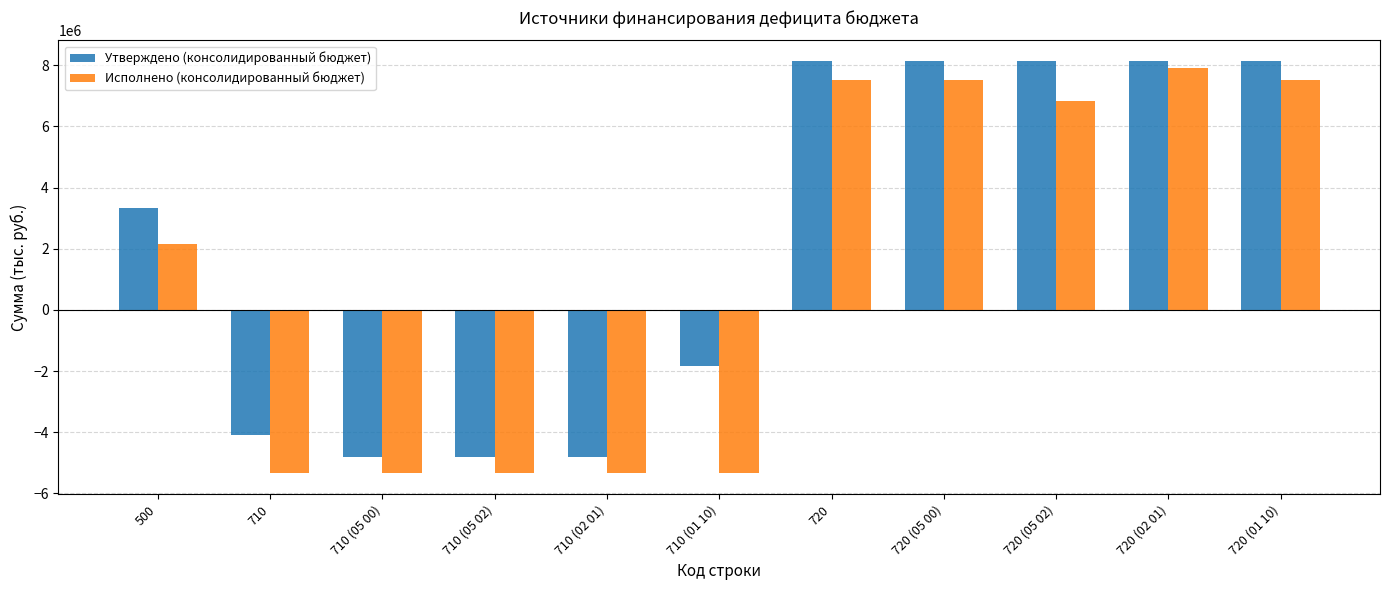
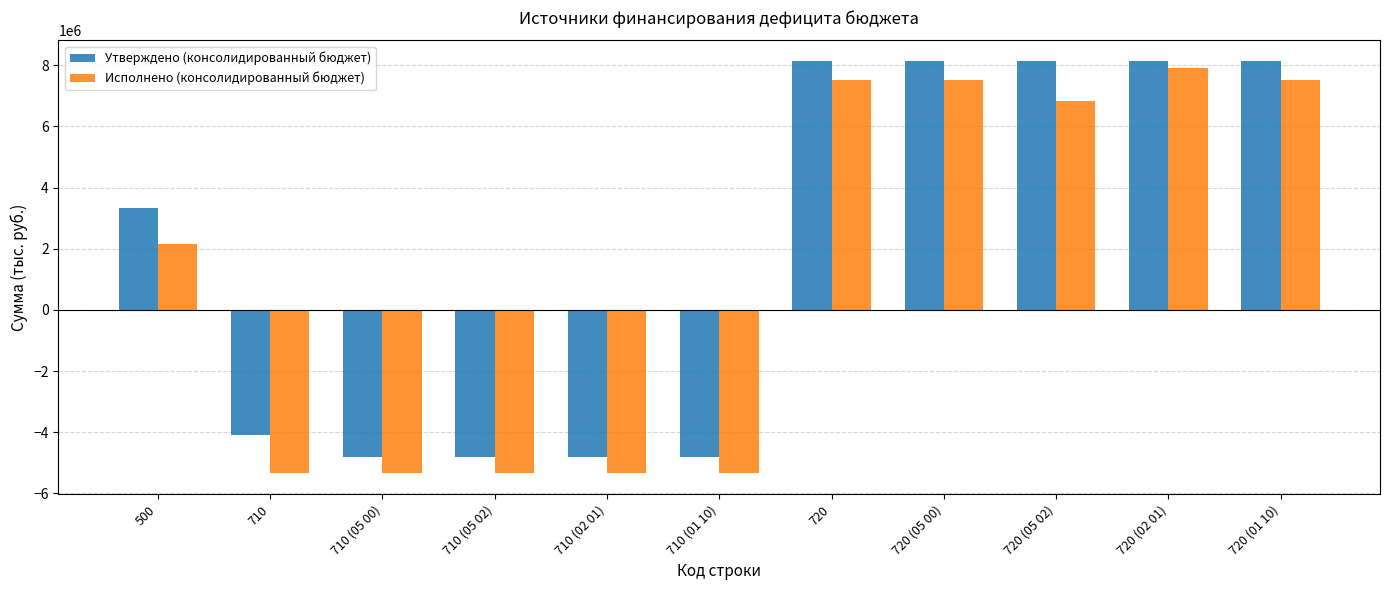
  {
    "Утверждено (консолидированный бюджет)": {
      "500": 3300000,
      "710": -4100000,
      "710 (05 00)": -4800000,
      "710 (05 02)": -4800000,
      "710 (02 01)": -4800000,
-     "710 (01 10)": -1800000,
+     "710 (01 10)": -4800000,
      "720": 8100000,
      "720 (05 00)": 8100000,
      "720 (05 02)": 8100000,
      "720 (02 01)": 8100000,
      "720 (01 10)": 8100000
    },
    "Исполнено (консолидированный бюджет)": {
      "500": 2200000,
      "710": -5400000,
      "710 (05 00)": -5400000,
      "710 (05 02)": -5400000,
      "710 (02 01)": -5400000,
      "710 (01 10)": -5400000,
      "720": 7500000,
      "720 (05 00)": 7500000,
      "720 (05 02)": 6800000,
      "720 (02 01)": 7900000,
      "720 (01 10)": 7500000
    }
  }
